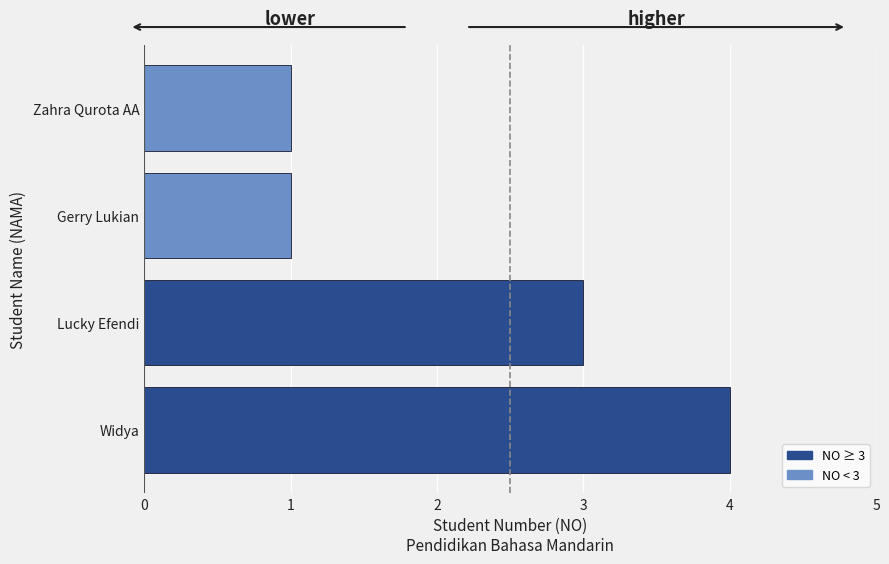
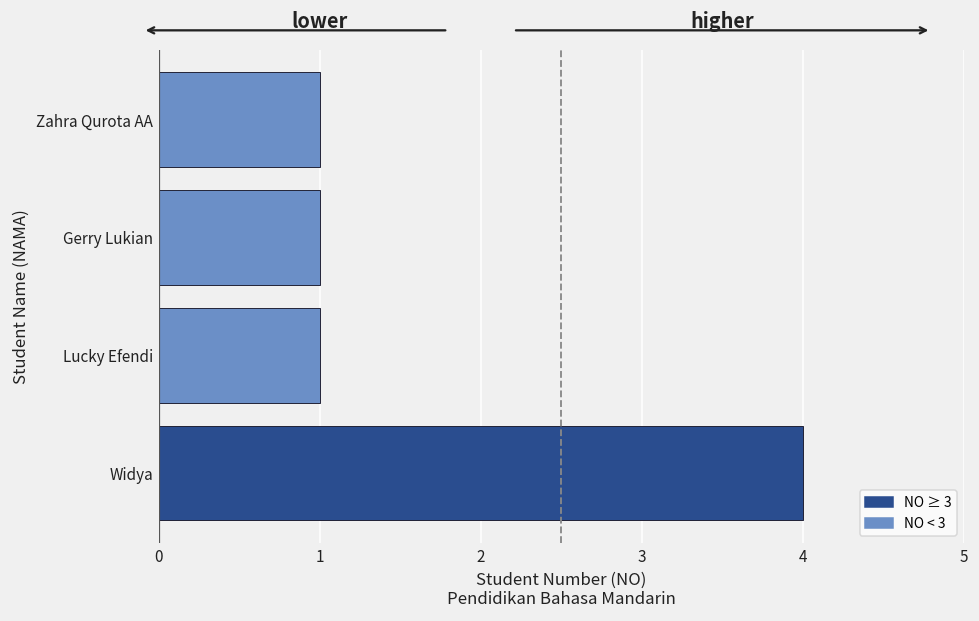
  {
    "Zahra Qurota AA": 1,
    "Gerry Lukian": 1,
-   "Lucky Efendi": 3,
+   "Lucky Efendi": 1,
    "Widya": 4
  }
